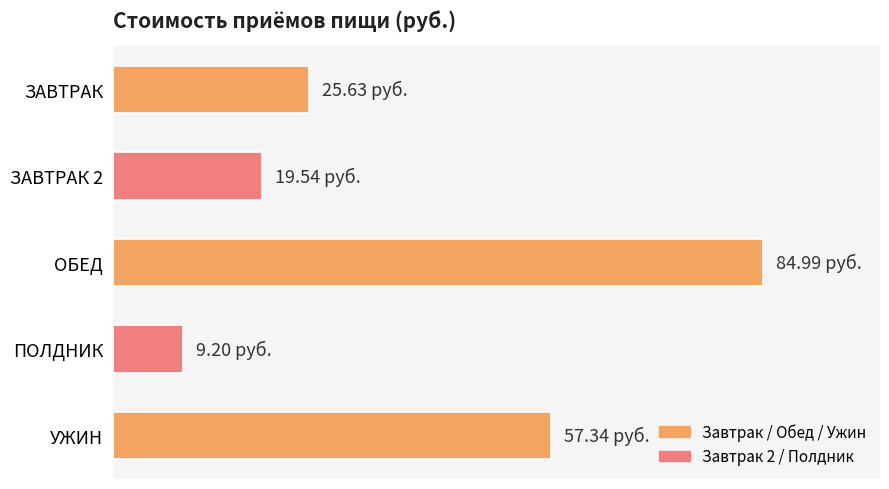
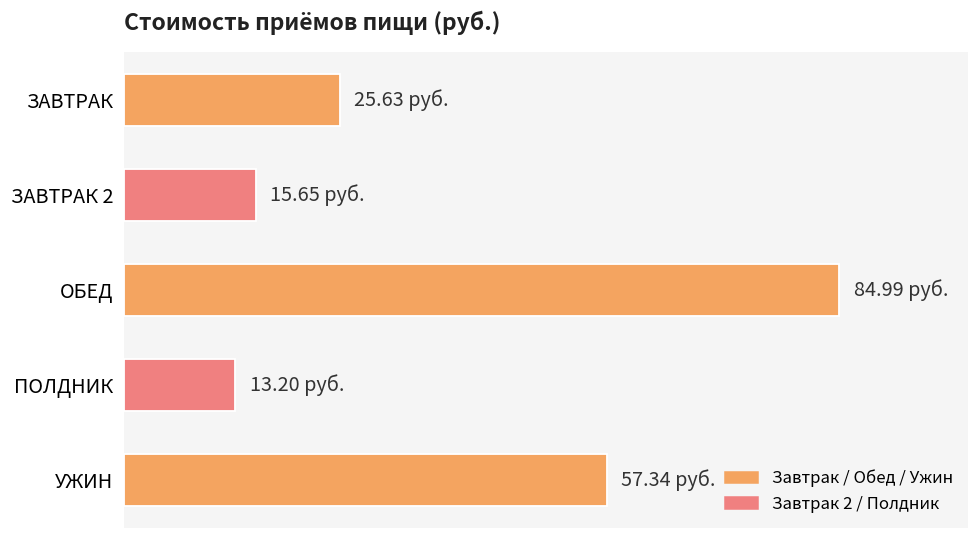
  {
    "ЗАВТРАК": 25.63,
-   "ЗАВТРАК 2": 19.54,
+   "ЗАВТРАК 2": 15.65,
    "ОБЕД": 84.99,
-   "ПОЛДНИК": 9.20,
+   "ПОЛДНИК": 13.20,
    "УЖИН": 57.34
  }
